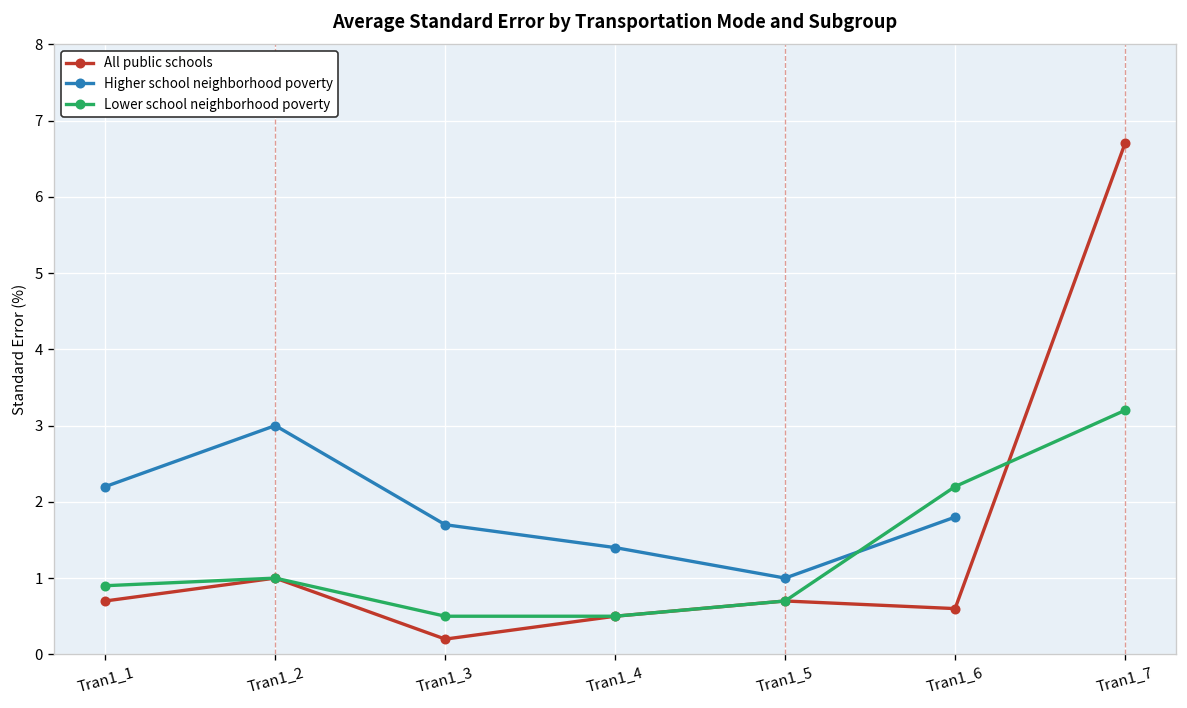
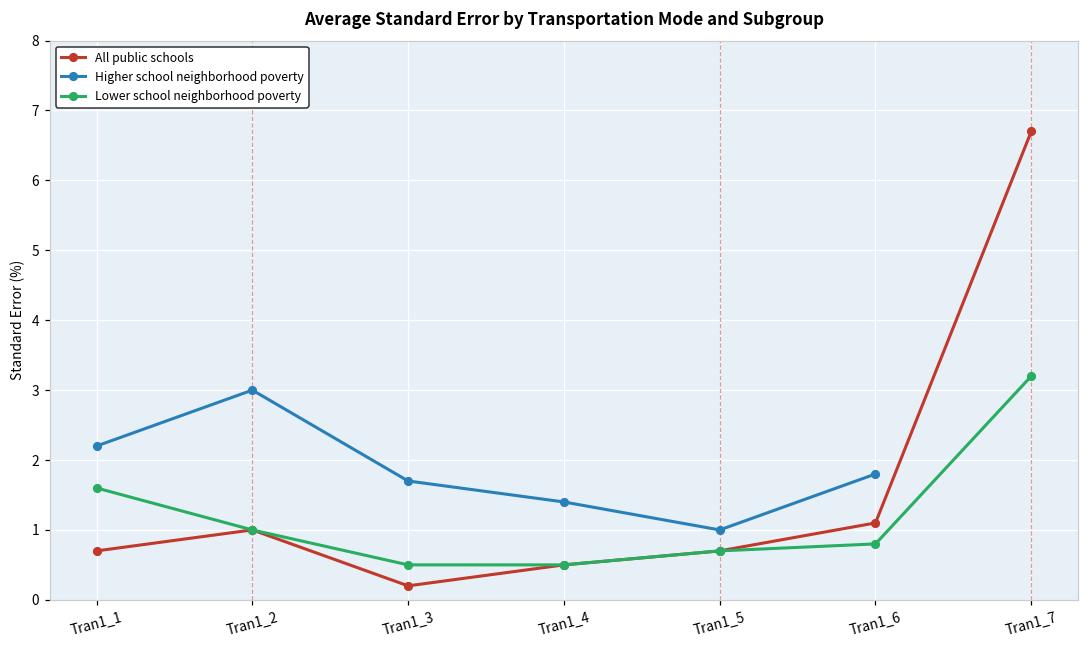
  {
    "All public schools": {
      "Tran1_1": 0.7,
      "Tran1_3": 0.2,
-     "Tran1_6": 0.6,
+     "Tran1_6": 1.1,
      "Tran1_7": 6.7
    },
    "Higher school neighborhood poverty": {
      "Tran1_1": 2.2,
      "Tran1_2": 3.0,
      "Tran1_3": 1.7,
      "Tran1_4": 1.4,
      "Tran1_5": 1.0,
      "Tran1_6": 1.8
    },
    "Lower school neighborhood poverty": {
-     "Tran1_1": 0.9,
+     "Tran1_1": 1.6,
      "Tran1_3": 0.5,
-     "Tran1_6": 2.2,
+     "Tran1_6": 0.8,
      "Tran1_7": 3.2
    }
  }
